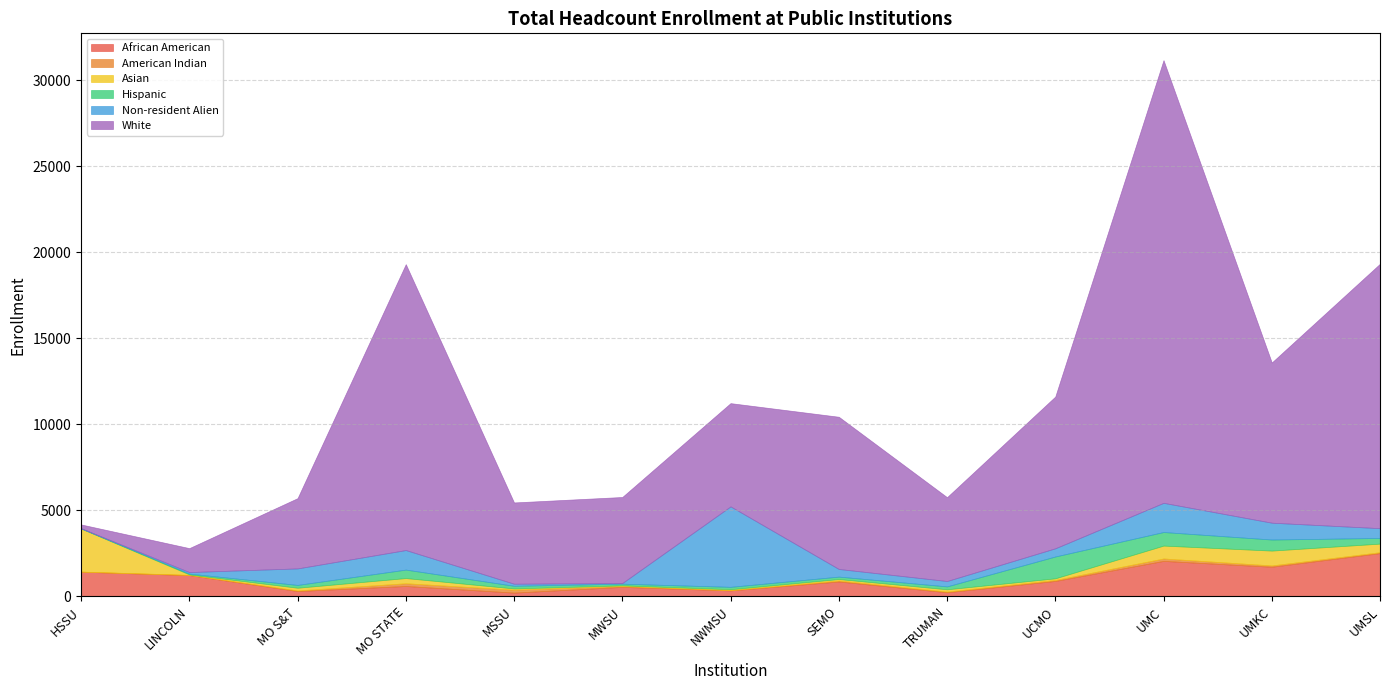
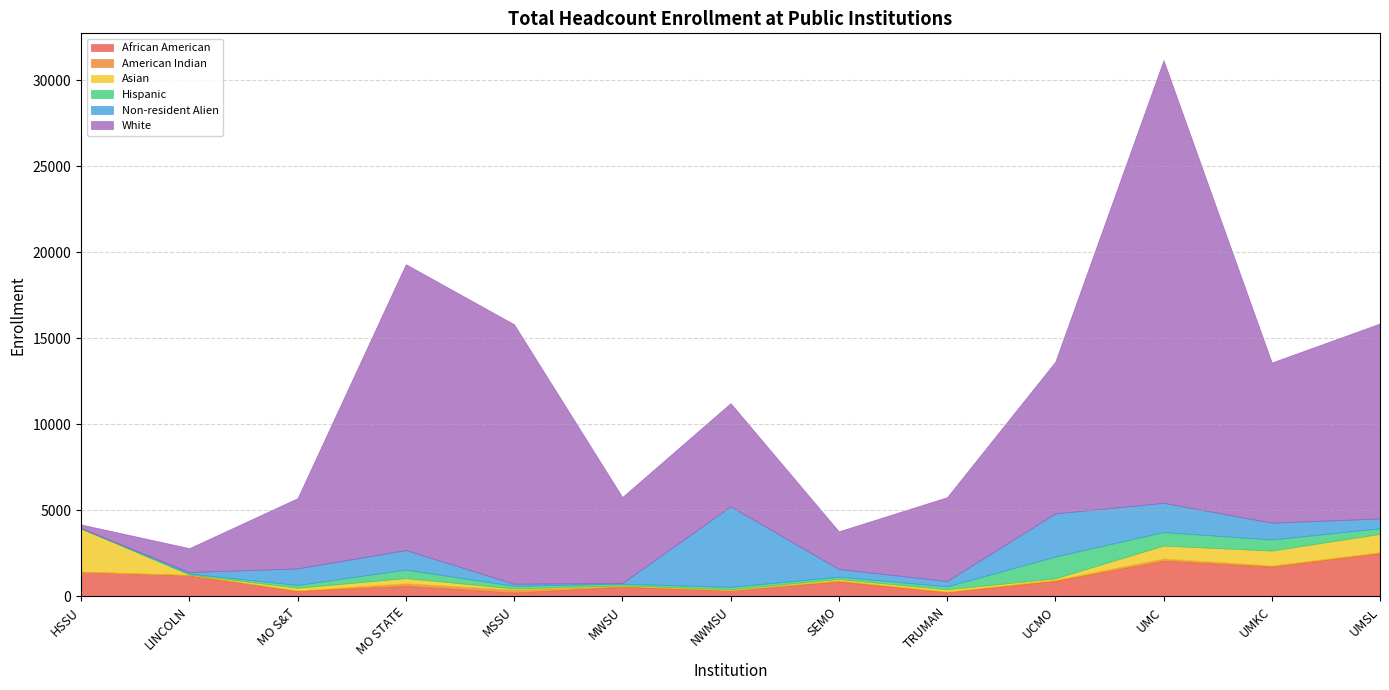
  {
    "Asian": {
      "MO S&T": 200,
      "MO STATE": 300,
      "UMC": 700,
      "UMKC": 900,
-     "UMSL": 500
+     "UMSL": 1100
    },
    "Hispanic": {
      "MO S&T": 200,
      "MO STATE": 500,
      "TRUMAN": 200,
      "UCMO": 1300,
      "UMC": 800,
      "UMKC": 600,
      "UMSL": 300
    },
    "Non-resident Alien": {
      "MO S&T": 1000,
      "MO STATE": 1100,
      "NWMSU": 4700,
      "SEMO": 400,
      "TRUMAN": 300,
-     "UCMO": 500,
+     "UCMO": 2500,
      "UMC": 1700,
      "UMKC": 1000,
      "UMSL": 600
    },
    "White": {
      "HSSU": 200,
      "LINCOLN": 1400,
      "MO S&T": 4100,
      "MO STATE": 16600,
-     "MSSU": 4700,
+     "MSSU": 15100,
      "MWSU": 5000,
      "NWMSU": 6000,
-     "SEMO": 8800,
+     "SEMO": 2200,
      "TRUMAN": 4900,
      "UCMO": 8800,
      "UMC": 25700,
      "UMKC": 9300,
-     "UMSL": 15400
+     "UMSL": 11300
    }
  }
